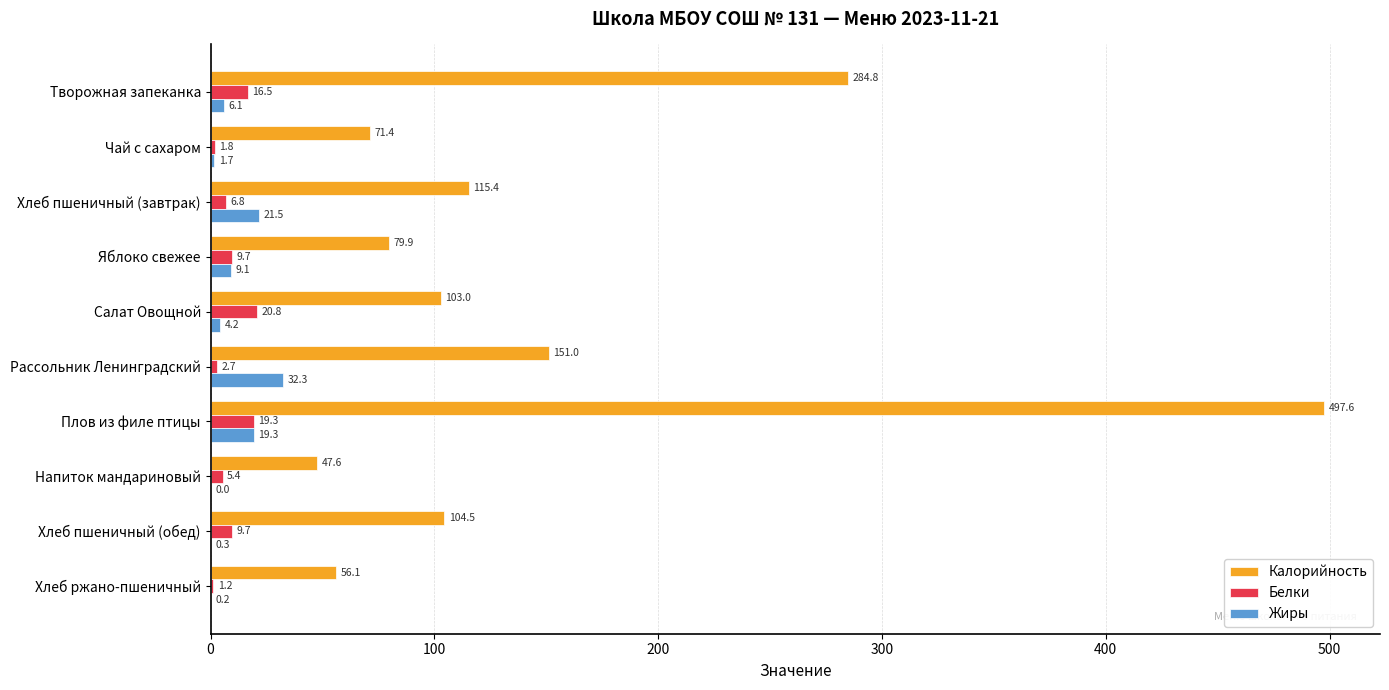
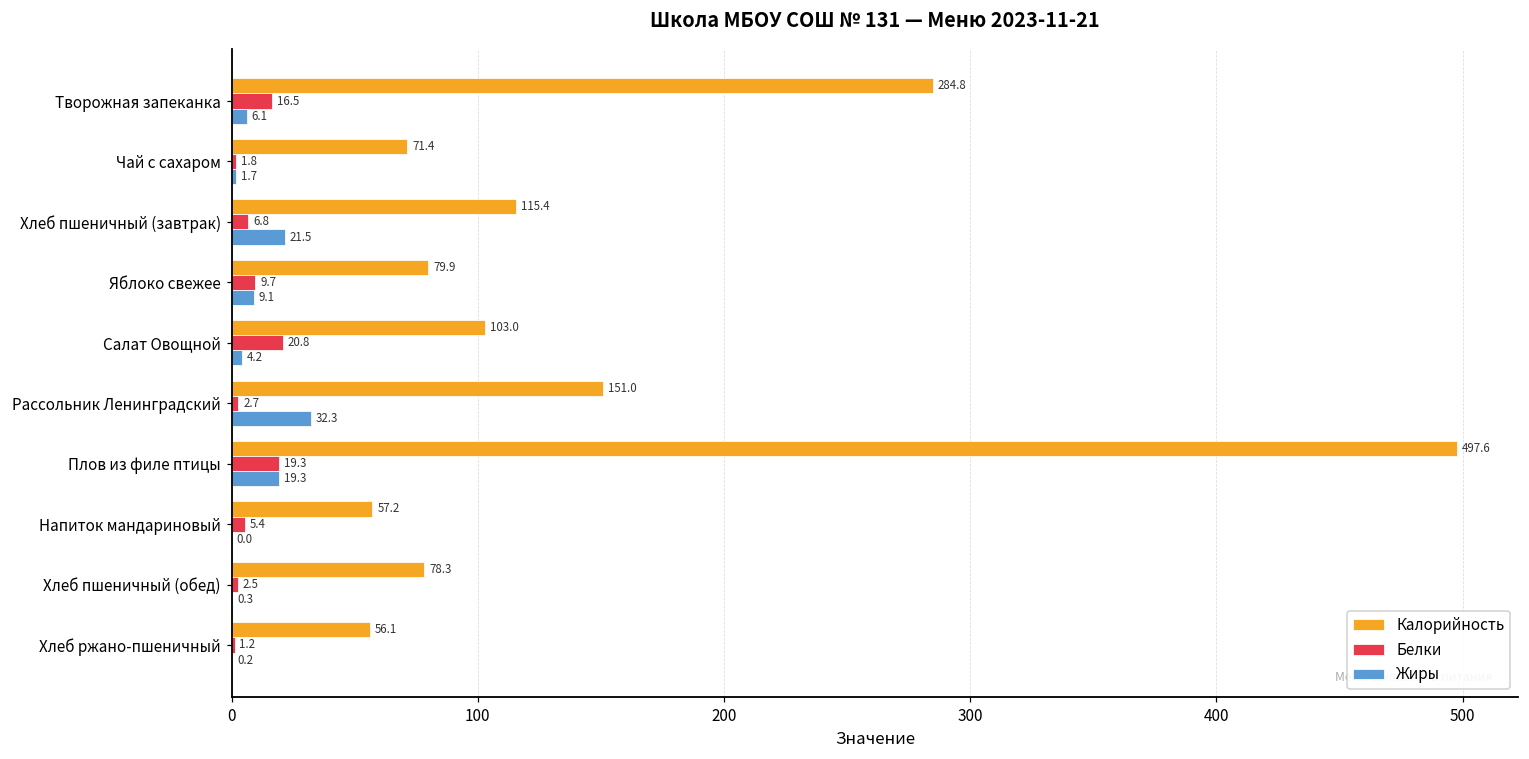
  {
    "Калорийность": {
      "Творожная запеканка": 284.8,
      "Чай с сахаром": 71.4,
      "Хлеб пшеничный (завтрак)": 115.4,
      "Яблоко свежее": 79.9,
      "Салат Овощной": 103.0,
      "Рассольник Ленинградский": 151.0,
      "Плов из филе птицы": 497.6,
-     "Напиток мандариновый": 47.6,
-     "Хлеб пшеничный (обед)": 104.5,
+     "Напиток мандариновый": 57.2,
+     "Хлеб пшеничный (обед)": 78.3,
      "Хлеб ржано-пшеничный": 56.1
    },
    "Белки": {
      "Творожная запеканка": 16.5,
      "Чай с сахаром": 1.8,
      "Хлеб пшеничный (завтрак)": 6.8,
      "Яблоко свежее": 9.7,
      "Салат Овощной": 20.8,
      "Рассольник Ленинградский": 2.7,
      "Плов из филе птицы": 19.3,
      "Напиток мандариновый": 5.4,
-     "Хлеб пшеничный (обед)": 9.7,
+     "Хлеб пшеничный (обед)": 2.5,
      "Хлеб ржано-пшеничный": 1.2
    },
    "Жиры": {
      "Творожная запеканка": 6.1,
      "Чай с сахаром": 1.7,
      "Хлеб пшеничный (завтрак)": 21.5,
      "Яблоко свежее": 9.1,
      "Салат Овощной": 4.2,
      "Рассольник Ленинградский": 32.3,
      "Плов из филе птицы": 19.3,
      "Напиток мандариновый": 0.0,
      "Хлеб пшеничный (обед)": 0.3,
      "Хлеб ржано-пшеничный": 0.2
    }
  }
